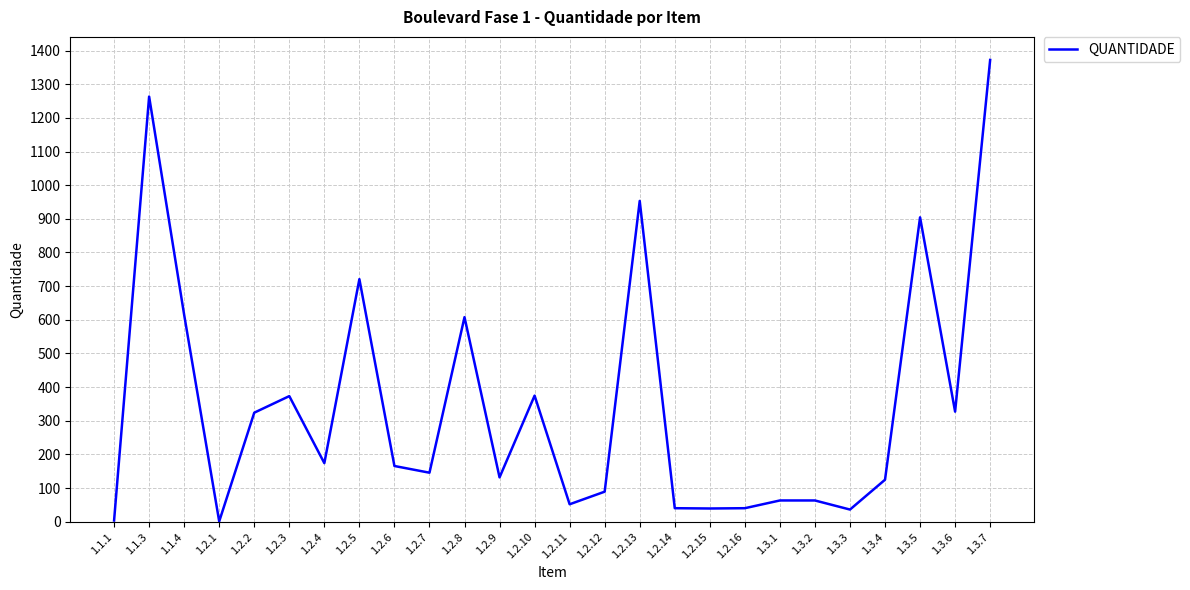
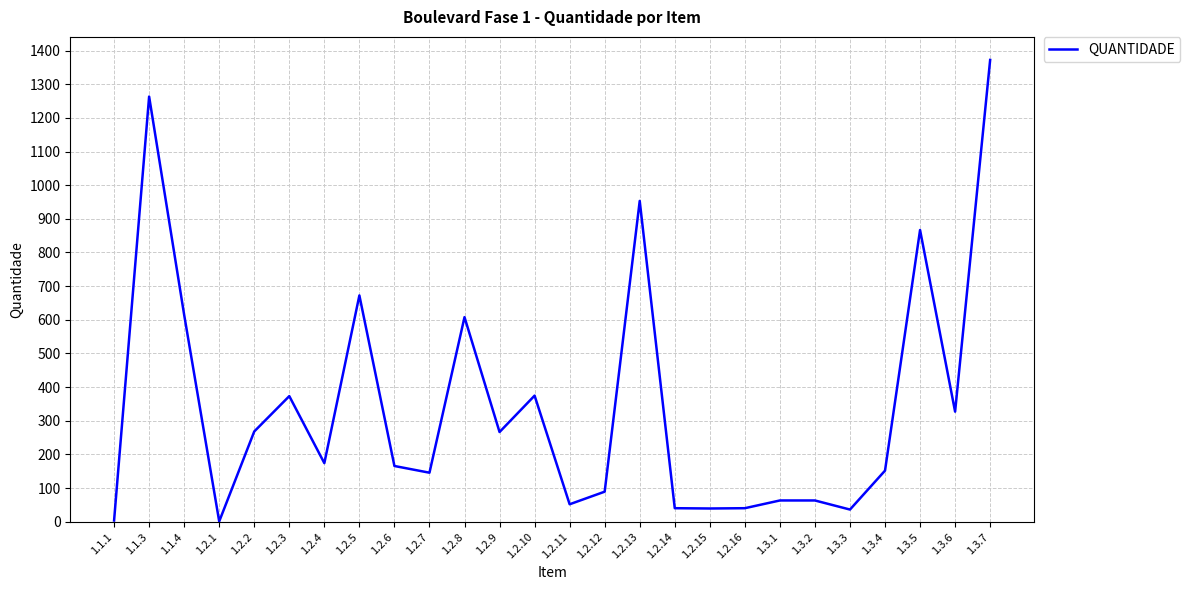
  {
    "1.1.1": 0,
    "1.1.3": 1260,
    "1.1.4": 610,
    "1.2.1": 0,
-   "1.2.2": 320,
+   "1.2.2": 270,
    "1.2.3": 370,
    "1.2.4": 170,
-   "1.2.5": 720,
+   "1.2.5": 670,
    "1.2.6": 170,
    "1.2.7": 150,
    "1.2.8": 610,
-   "1.2.9": 130,
+   "1.2.9": 270,
    "1.2.10": 370,
    "1.2.11": 50,
    "1.2.12": 90,
    "1.2.13": 950,
    "1.2.14": 40,
    "1.2.15": 40,
    "1.2.16": 40,
    "1.3.1": 60,
    "1.3.2": 60,
    "1.3.3": 40,
-   "1.3.4": 120,
-   "1.3.5": 900,
+   "1.3.4": 150,
+   "1.3.5": 870,
    "1.3.6": 330,
    "1.3.7": 1370
  }
